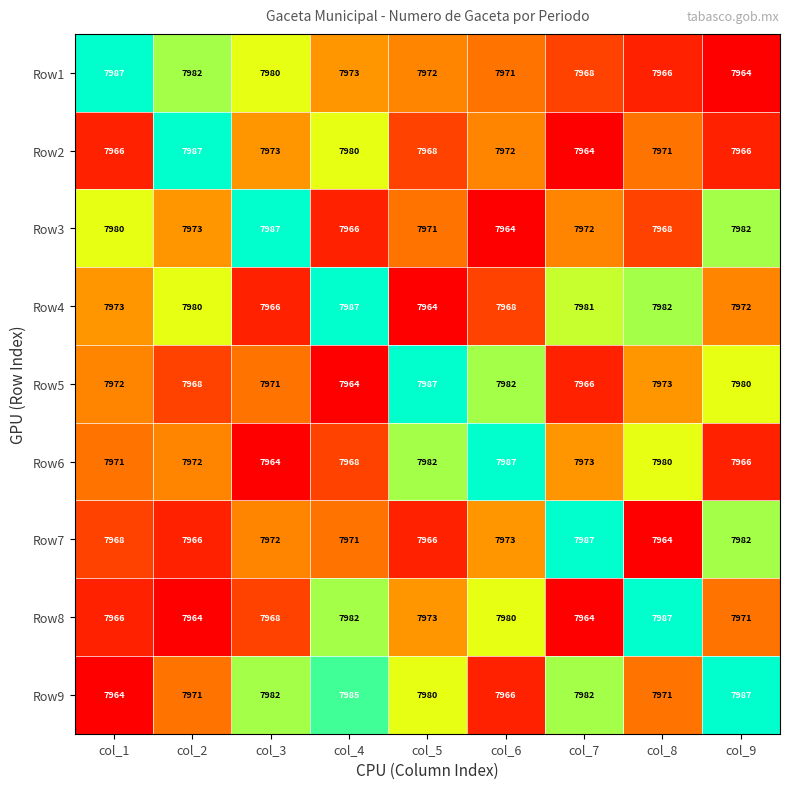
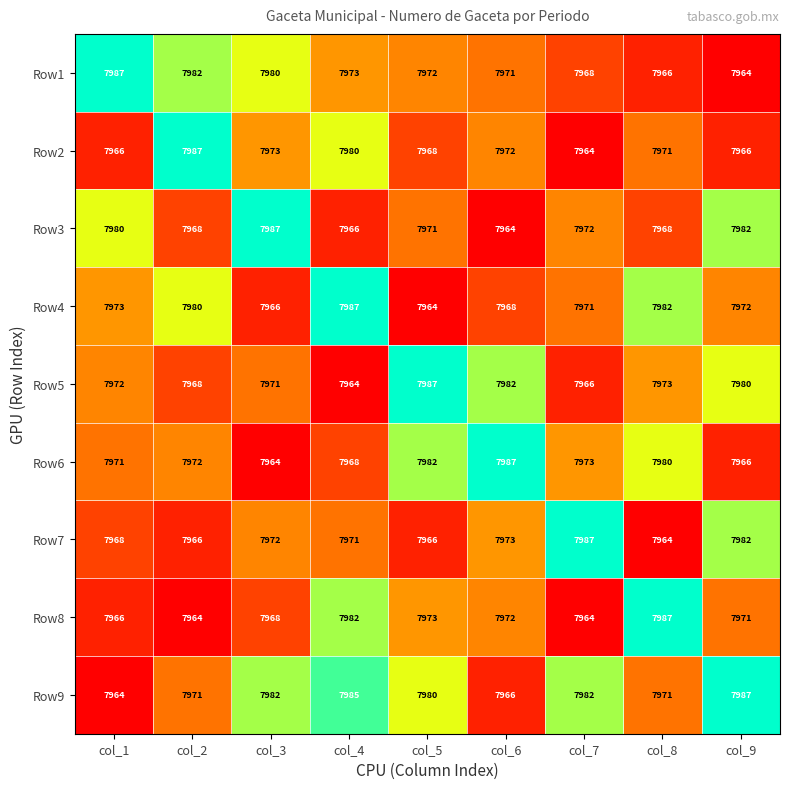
  {
    "Row1": {
      "col_1": 7987,
      "col_2": 7982,
      "col_3": 7980,
      "col_4": 7973,
      "col_5": 7972,
      "col_6": 7971,
      "col_7": 7968,
      "col_8": 7966,
      "col_9": 7964
    },
    "Row2": {
      "col_1": 7966,
      "col_2": 7987,
      "col_3": 7973,
      "col_4": 7980,
      "col_5": 7968,
      "col_6": 7972,
      "col_7": 7964,
      "col_8": 7971,
      "col_9": 7966
    },
    "Row3": {
      "col_1": 7980,
-     "col_2": 7973,
+     "col_2": 7968,
      "col_3": 7987,
      "col_4": 7966,
      "col_5": 7971,
      "col_6": 7964,
      "col_7": 7972,
      "col_8": 7968,
      "col_9": 7982
    },
    "Row4": {
      "col_1": 7973,
      "col_2": 7980,
      "col_3": 7966,
      "col_4": 7987,
      "col_5": 7964,
      "col_6": 7968,
-     "col_7": 7981,
+     "col_7": 7971,
      "col_8": 7982,
      "col_9": 7972
    },
    "Row5": {
      "col_1": 7972,
      "col_2": 7968,
      "col_3": 7971,
      "col_4": 7964,
      "col_5": 7987,
      "col_6": 7982,
      "col_7": 7966,
      "col_8": 7973,
      "col_9": 7980
    },
    "Row6": {
      "col_1": 7971,
      "col_2": 7972,
      "col_3": 7964,
      "col_4": 7968,
      "col_5": 7982,
      "col_6": 7987,
      "col_7": 7973,
      "col_8": 7980,
      "col_9": 7966
    },
    "Row7": {
      "col_1": 7968,
      "col_2": 7966,
      "col_3": 7972,
      "col_4": 7971,
      "col_5": 7966,
      "col_6": 7973,
      "col_7": 7987,
      "col_8": 7964,
      "col_9": 7982
    },
    "Row8": {
      "col_1": 7966,
      "col_2": 7964,
      "col_3": 7968,
      "col_4": 7982,
      "col_5": 7973,
-     "col_6": 7980,
+     "col_6": 7972,
      "col_7": 7964,
      "col_8": 7987,
      "col_9": 7971
    },
    "Row9": {
      "col_1": 7964,
      "col_2": 7971,
      "col_3": 7982,
      "col_4": 7985,
      "col_5": 7980,
      "col_6": 7966,
      "col_7": 7982,
      "col_8": 7971,
      "col_9": 7987
    }
  }
